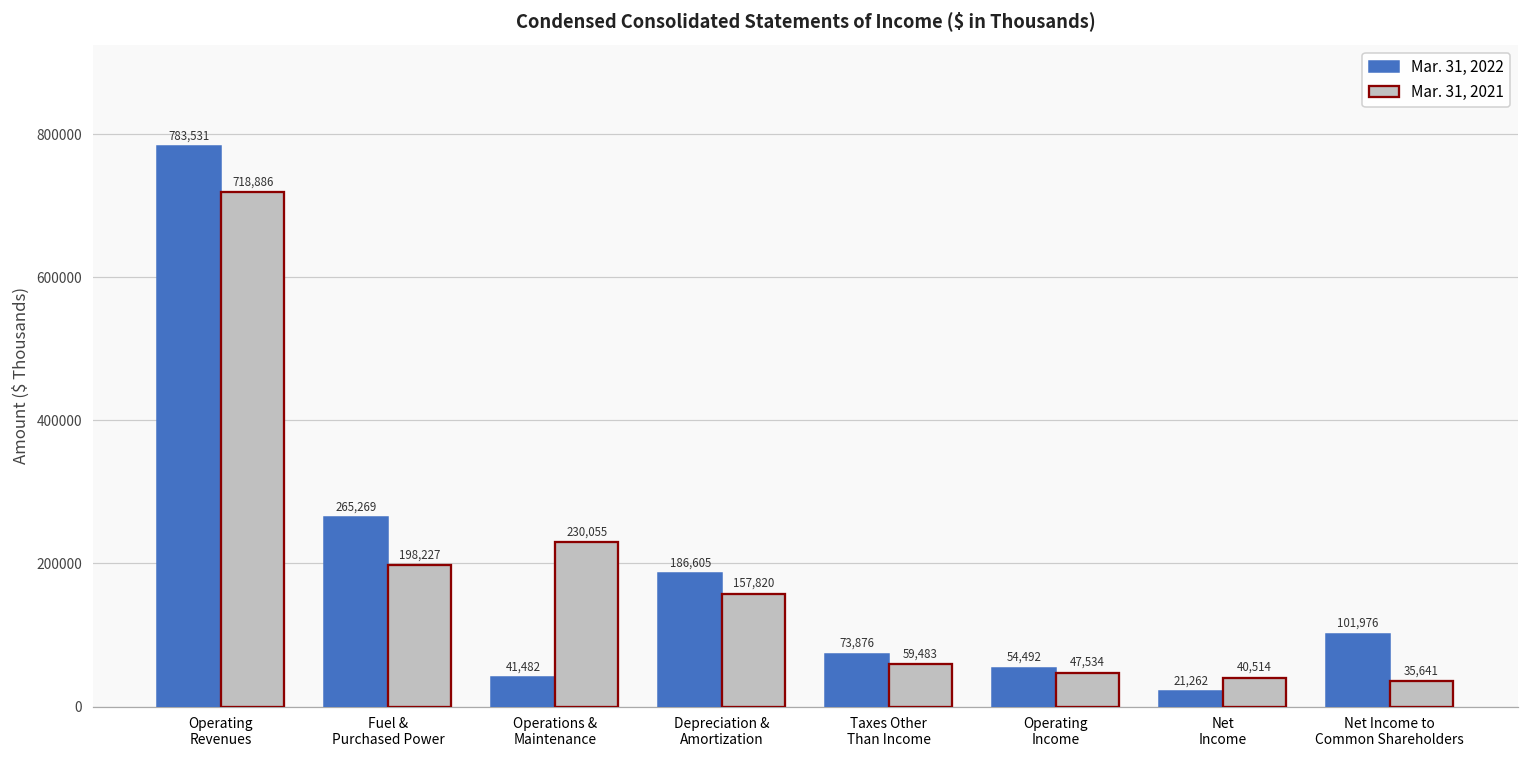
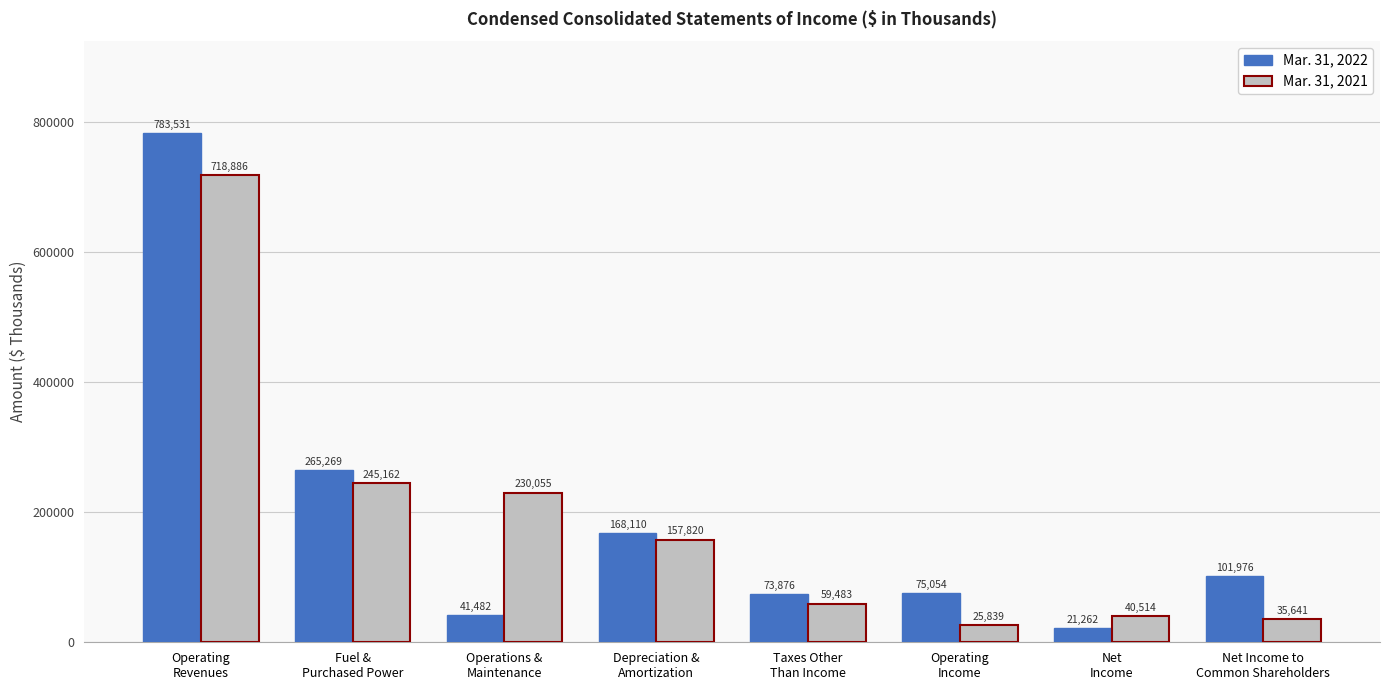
  {
    "Mar. 31, 2022": {
      "Operating Revenues": "783,531",
      "Fuel & Purchased Power": "265,269",
      "Operations & Maintenance": "41,482",
-     "Depreciation & Amortization": "186,605",
+     "Depreciation & Amortization": "168,110",
      "Taxes Other Than Income": "73,876",
-     "Operating Income": "54,492",
+     "Operating Income": "75,054",
      "Net Income": "21,262",
      "Net Income to Common Shareholders": "101,976"
    },
    "Mar. 31, 2021": {
      "Operating Revenues": "718,886",
-     "Fuel & Purchased Power": "198,227",
+     "Fuel & Purchased Power": "245,162",
      "Operations & Maintenance": "230,055",
      "Depreciation & Amortization": "157,820",
      "Taxes Other Than Income": "59,483",
-     "Operating Income": "47,534",
+     "Operating Income": "25,839",
      "Net Income": "40,514",
      "Net Income to Common Shareholders": "35,641"
    }
  }
